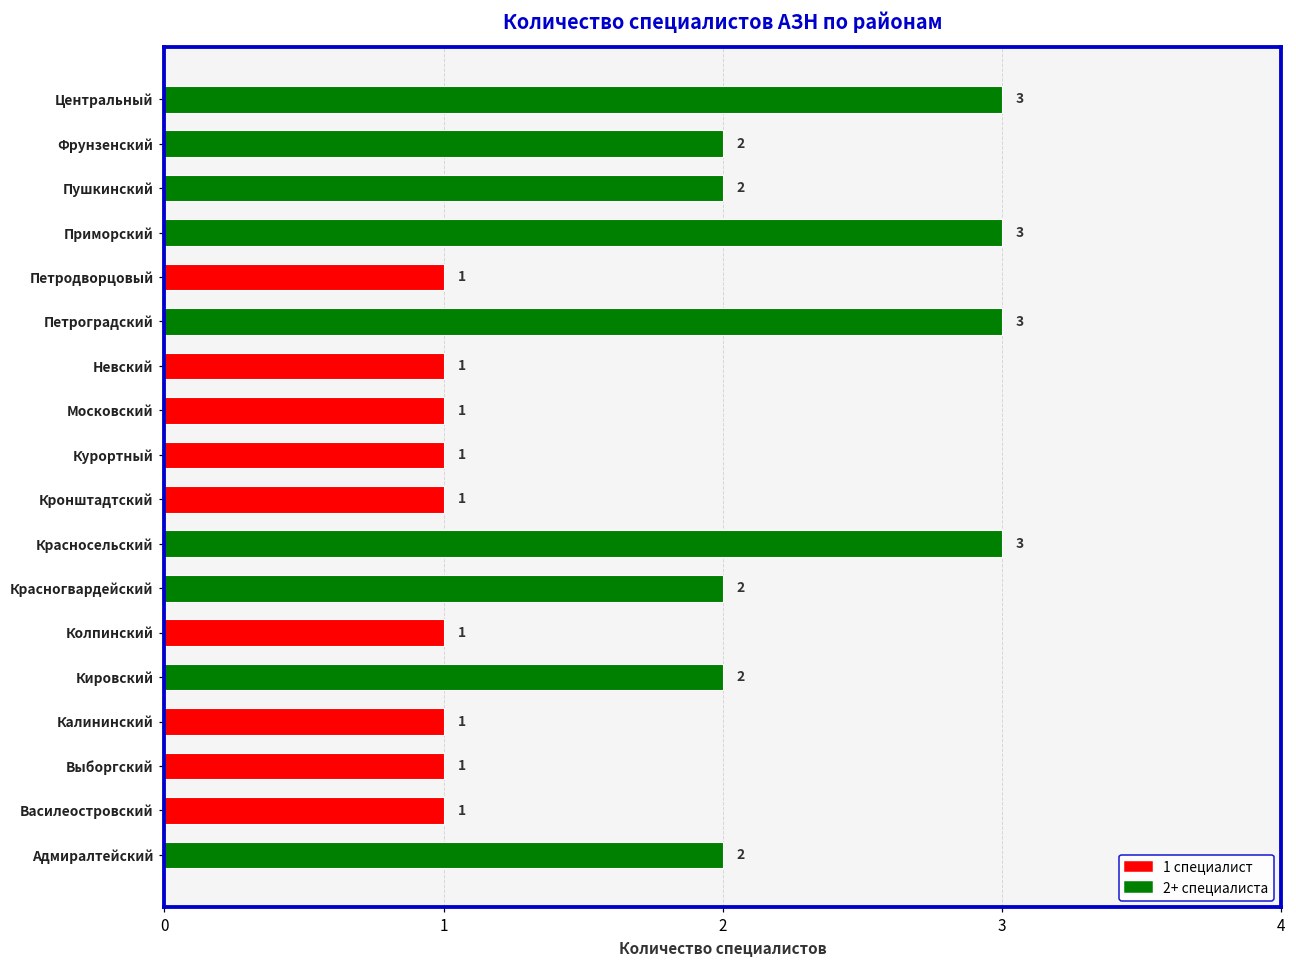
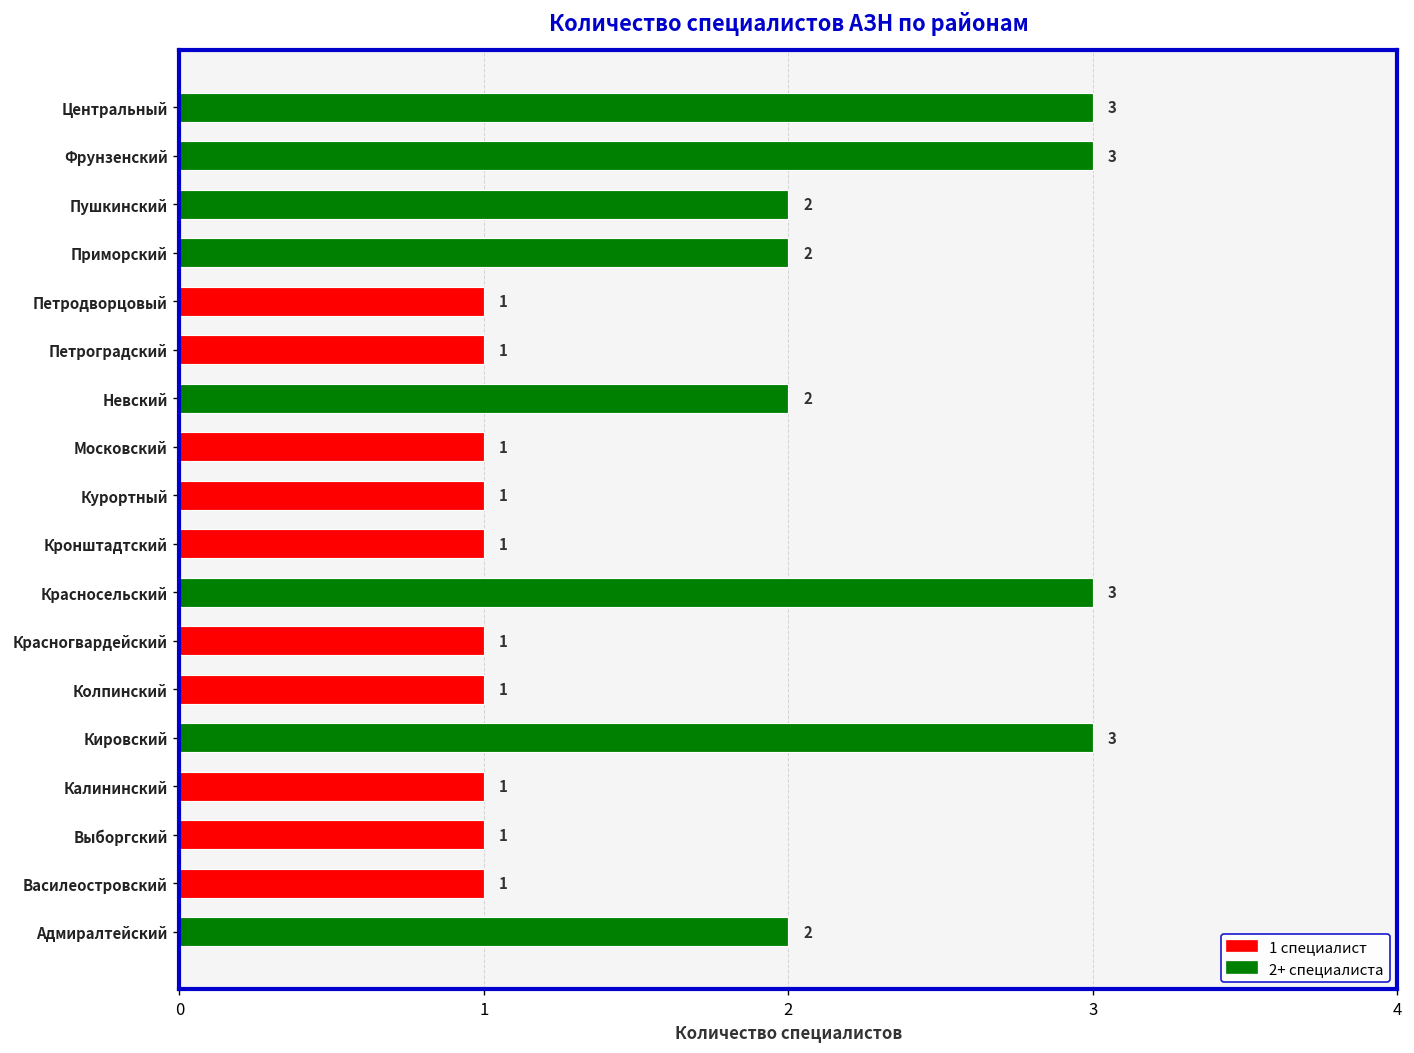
  {
    "Центральный": 3,
-   "Фрунзенский": 2,
+   "Фрунзенский": 3,
    "Пушкинский": 2,
-   "Приморский": 3,
+   "Приморский": 2,
    "Петродворцовый": 1,
-   "Петроградский": 3,
-   "Невский": 1,
+   "Петроградский": 1,
+   "Невский": 2,
    "Московский": 1,
    "Курортный": 1,
    "Кронштадтский": 1,
    "Красносельский": 3,
-   "Красногвардейский": 2,
+   "Красногвардейский": 1,
    "Колпинский": 1,
-   "Кировский": 2,
+   "Кировский": 3,
    "Калининский": 1,
    "Выборгский": 1,
    "Василеостровский": 1,
    "Адмиралтейский": 2
  }
